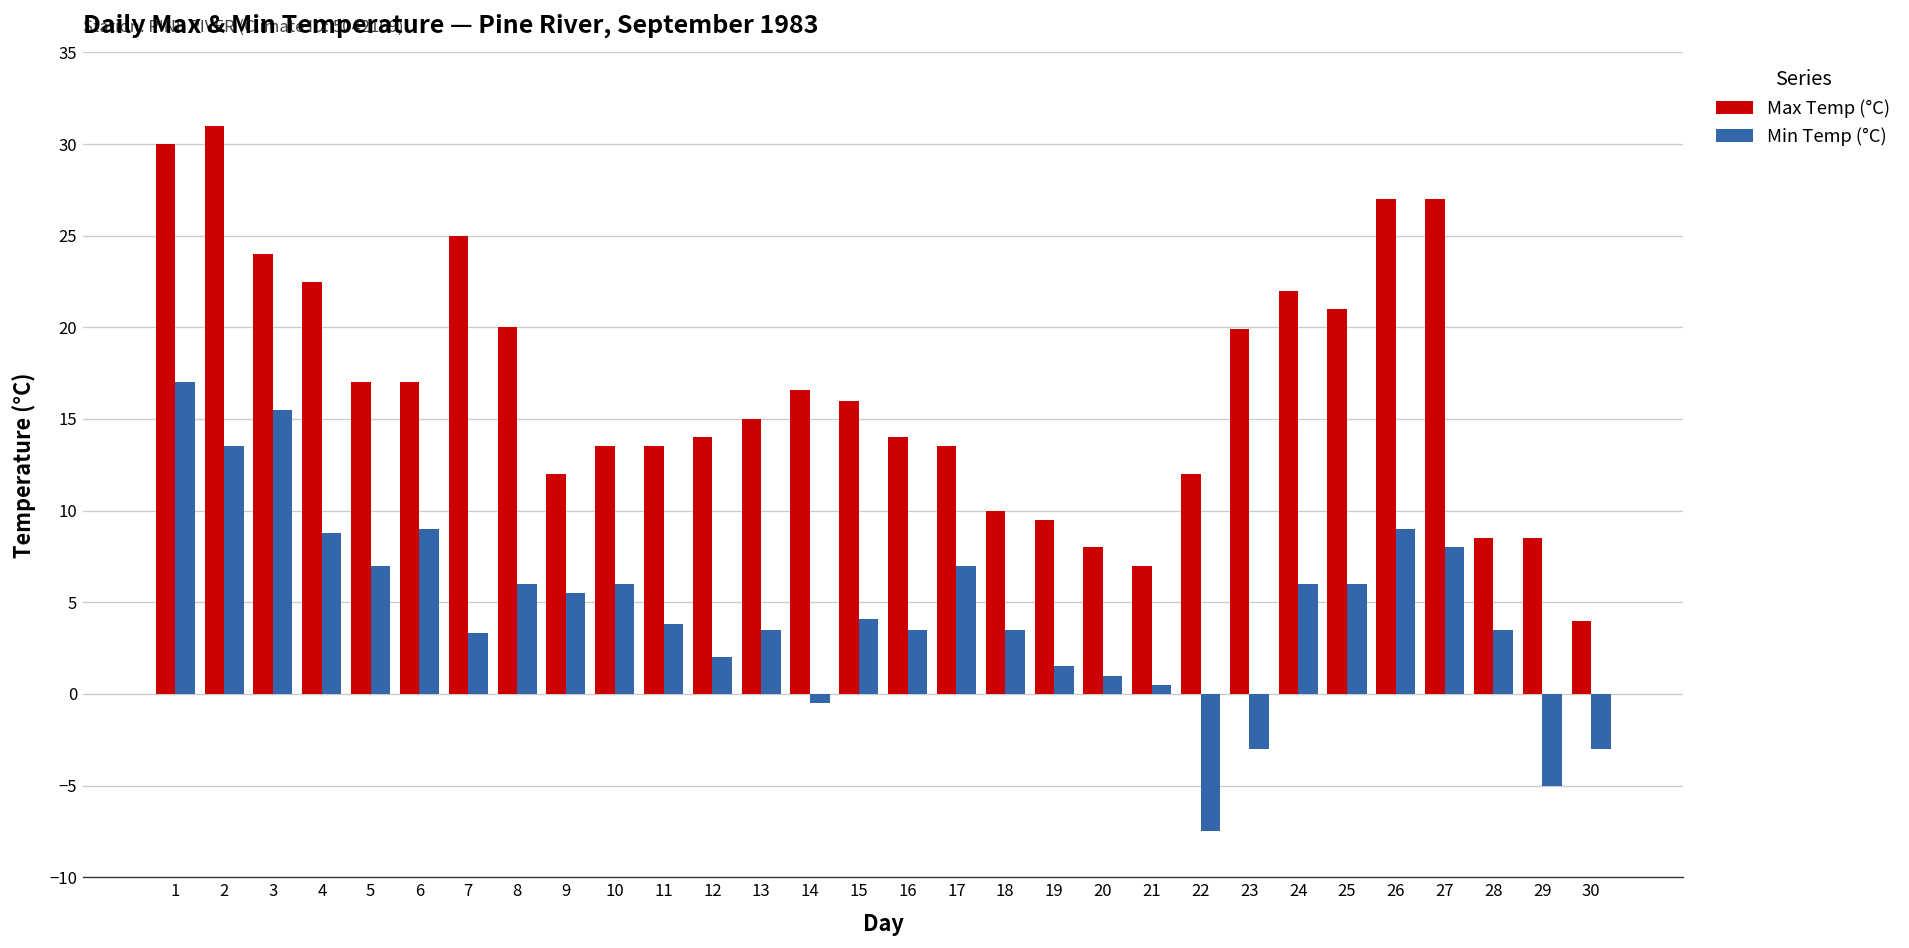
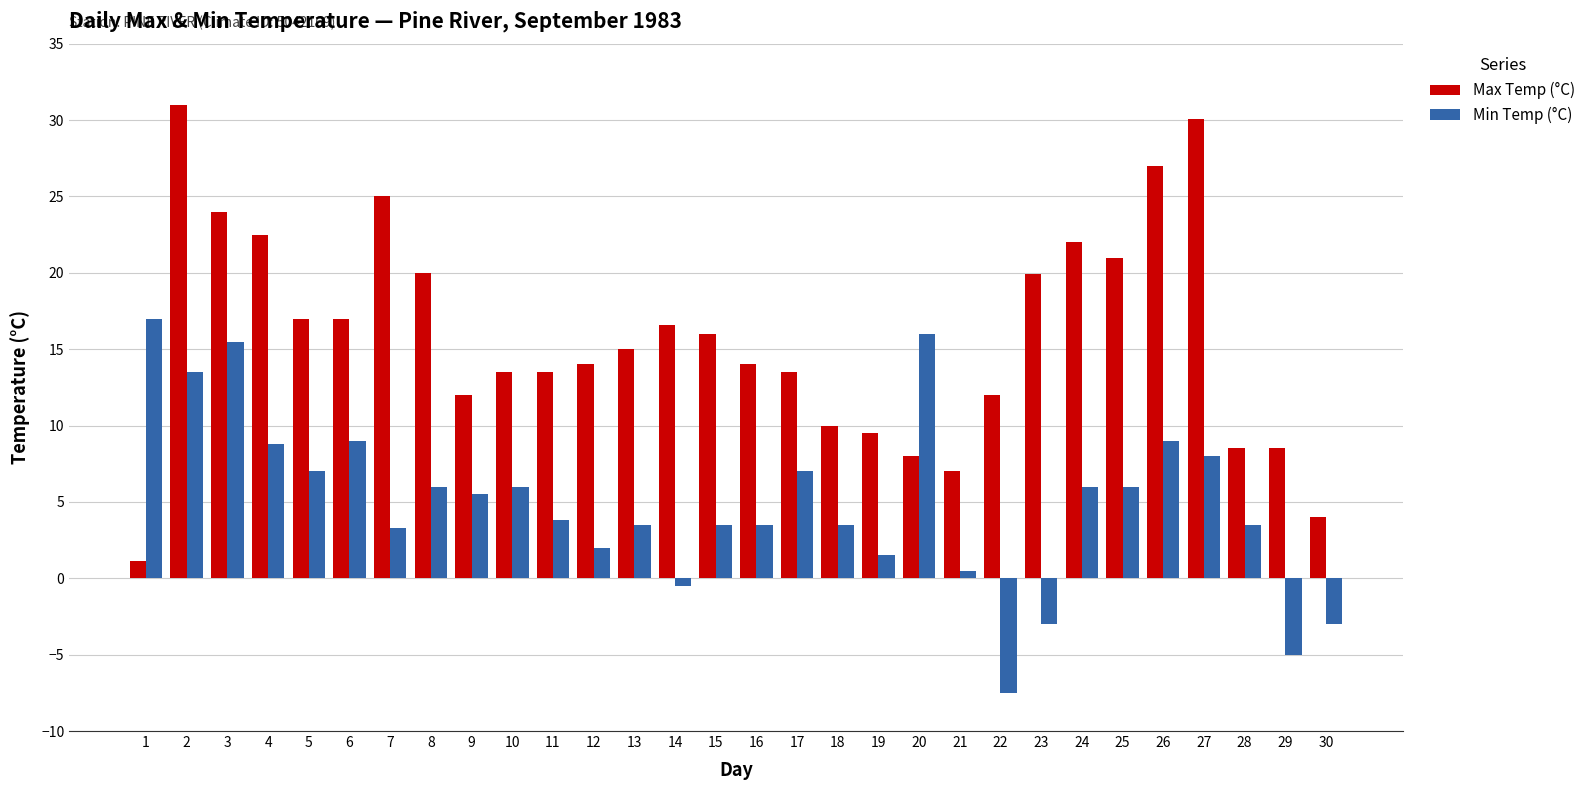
  {
    "Max Temp (°C)": {
-     "1": 30.0,
+     "1": 1.1,
      "2": 31.0,
      "3": 24.0,
      "4": 22.5,
      "5": 17.0,
      "6": 17.0,
      "7": 25.0,
      "8": 20.0,
      "9": 12.0,
      "10": 13.5,
      "11": 13.5,
      "12": 14.0,
      "13": 15.0,
      "14": 16.6,
      "15": 16.0,
      "16": 14.0,
      "17": 13.5,
      "18": 10.0,
      "19": 9.5,
      "20": 8.0,
      "21": 7.0,
      "22": 12.0,
      "23": 19.9,
      "24": 22.0,
      "25": 21.0,
      "26": 27.0,
-     "27": 27.0,
+     "27": 30.1,
      "28": 8.5,
      "29": 8.5,
      "30": 4.0
    },
    "Min Temp (°C)": {
      "1": 17.0,
      "2": 13.5,
      "3": 15.5,
      "4": 8.8,
      "5": 7.0,
      "6": 9.0,
      "7": 3.3,
      "8": 6.0,
      "9": 5.5,
      "10": 6.0,
      "11": 3.8,
      "12": 2.0,
      "13": 3.5,
      "14": -0.5,
-     "15": 4.1,
+     "15": 3.5,
      "16": 3.5,
      "17": 7.0,
      "18": 3.5,
      "19": 1.5,
-     "20": 1,
+     "20": 16,
      "21": 0.5,
      "22": -7.5,
      "23": -3.0,
      "24": 6.0,
      "25": 6.0,
      "26": 9.0,
      "27": 8.0,
      "28": 3.5,
      "29": -5.0,
      "30": -3.0
    }
  }
